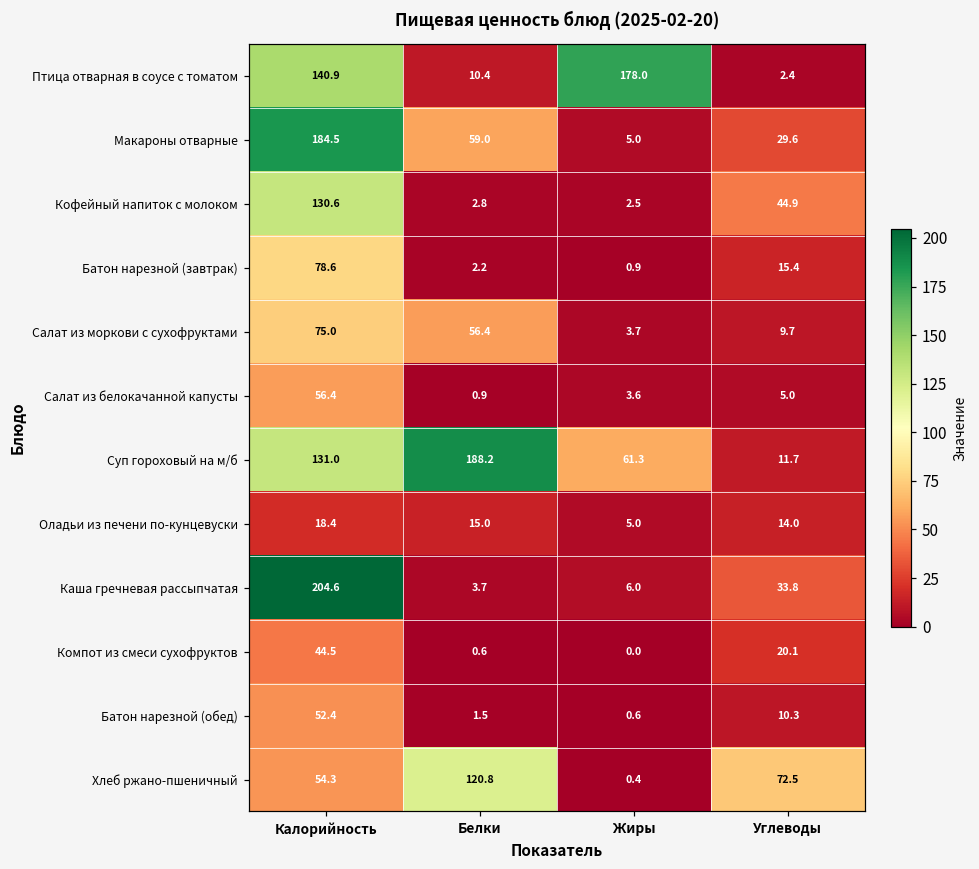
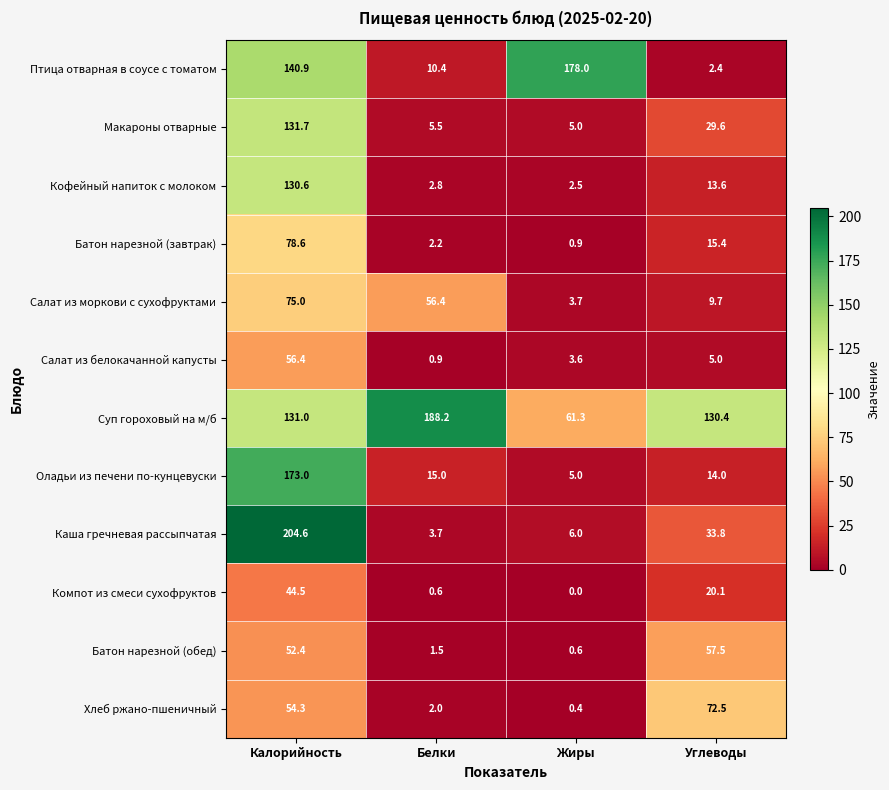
  {
    "Птица отварная в соусе с томатом": {
      "Калорийность": 140.9,
      "Белки": 10.4,
      "Жиры": 178.0,
      "Углеводы": 2.4
    },
    "Макароны отварные": {
-     "Калорийность": 184.5,
-     "Белки": 59.0,
+     "Калорийность": 131.7,
+     "Белки": 5.5,
      "Жиры": 5.0,
      "Углеводы": 29.6
    },
    "Кофейный напиток с молоком": {
      "Калорийность": 130.6,
      "Белки": 2.8,
      "Жиры": 2.5,
-     "Углеводы": 44.9
+     "Углеводы": 13.6
    },
    "Батон нарезной (завтрак)": {
      "Калорийность": 78.6,
      "Белки": 2.2,
      "Жиры": 0.9,
      "Углеводы": 15.4
    },
    "Салат из моркови с сухофруктами": {
      "Калорийность": 75.0,
      "Белки": 56.4,
      "Жиры": 3.7,
      "Углеводы": 9.7
    },
    "Салат из белокачанной капусты": {
      "Калорийность": 56.4,
      "Белки": 0.9,
      "Жиры": 3.6,
      "Углеводы": 5.0
    },
    "Суп гороховый на м/б": {
      "Калорийность": 131.0,
      "Белки": 188.2,
      "Жиры": 61.3,
-     "Углеводы": 11.7
+     "Углеводы": 130.4
    },
    "Оладьи из печени по-кунцевуски": {
-     "Калорийность": 18.4,
+     "Калорийность": 173.0,
      "Белки": 15.0,
      "Жиры": 5.0,
      "Углеводы": 14.0
    },
    "Каша гречневая рассыпчатая": {
      "Калорийность": 204.6,
      "Белки": 3.7,
      "Жиры": 6.0,
      "Углеводы": 33.8
    },
    "Компот из смеси сухофруктов": {
      "Калорийность": 44.5,
      "Белки": 0.6,
      "Жиры": 0.0,
      "Углеводы": 20.1
    },
    "Батон нарезной (обед)": {
      "Калорийность": 52.4,
      "Белки": 1.5,
      "Жиры": 0.6,
-     "Углеводы": 10.3
+     "Углеводы": 57.5
    },
    "Хлеб ржано-пшеничный": {
      "Калорийность": 54.3,
-     "Белки": 120.8,
+     "Белки": 2.0,
      "Жиры": 0.4,
      "Углеводы": 72.5
    }
  }
